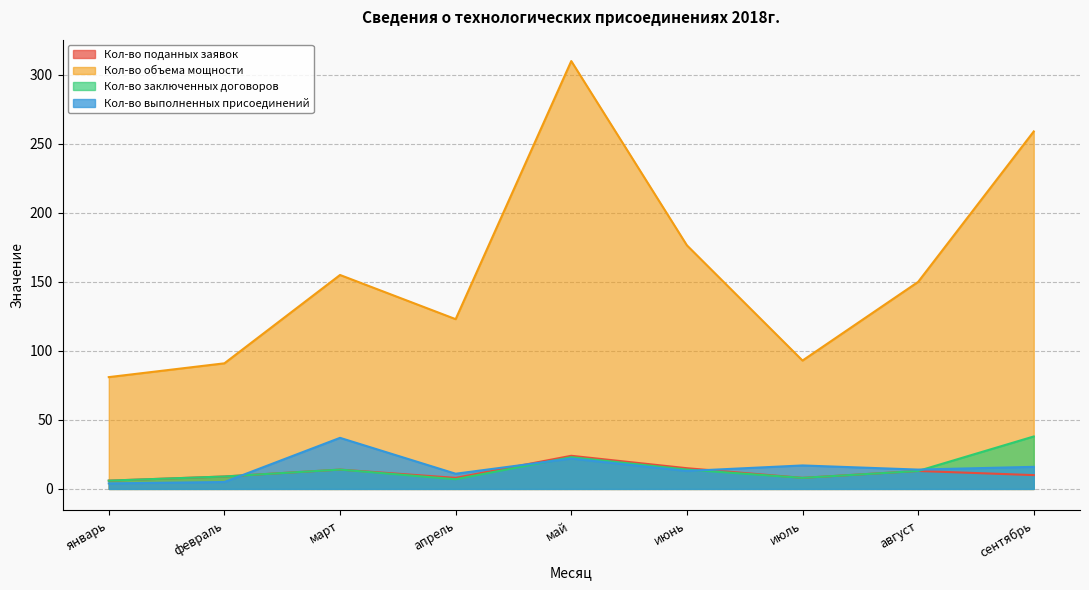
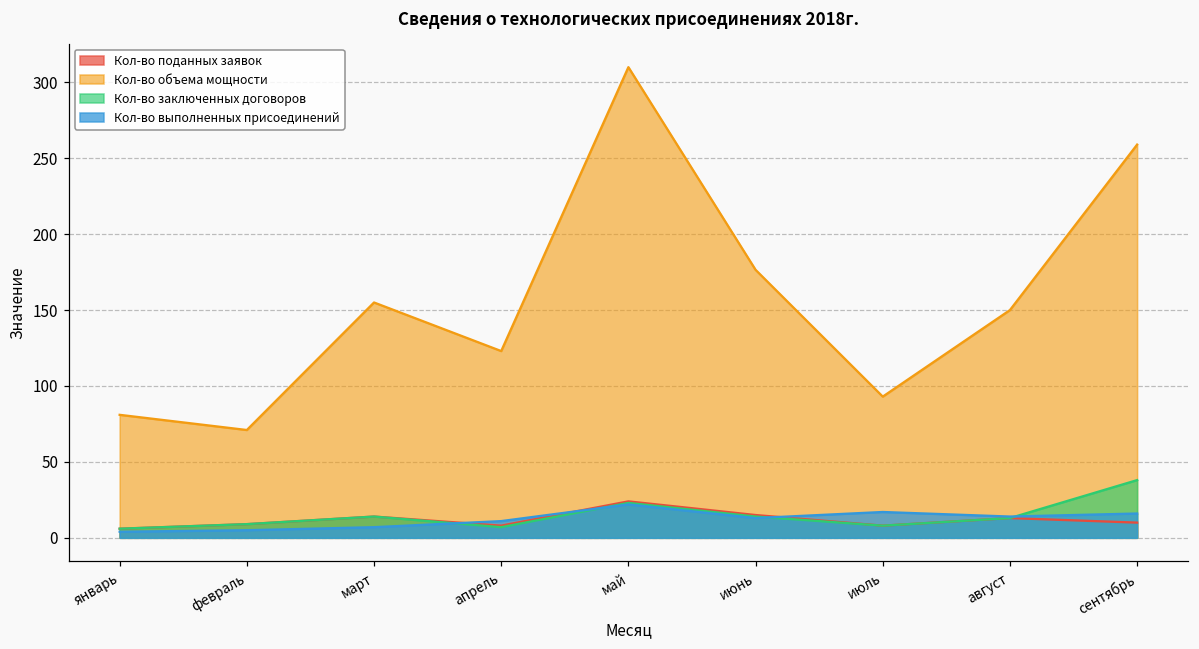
  {
    "Кол-во поданных заявок": {
      "сентябрь": 10
    },
    "Кол-во объема мощности": {
      "январь": 81,
-     "февраль": 91,
+     "февраль": 71,
      "март": 155,
      "апрель": 123,
      "май": 310,
      "июнь": 177,
      "июль": 93,
      "август": 150,
      "сентябрь": 259
    },
    "Кол-во заключенных договоров": {
      "сентябрь": 38
    },
    "Кол-во выполненных присоединений": {
      "январь": 4,
      "февраль": 5,
-     "март": 37,
+     "март": 7,
      "апрель": 11,
      "июль": 17,
      "сентябрь": 16
    }
  }
